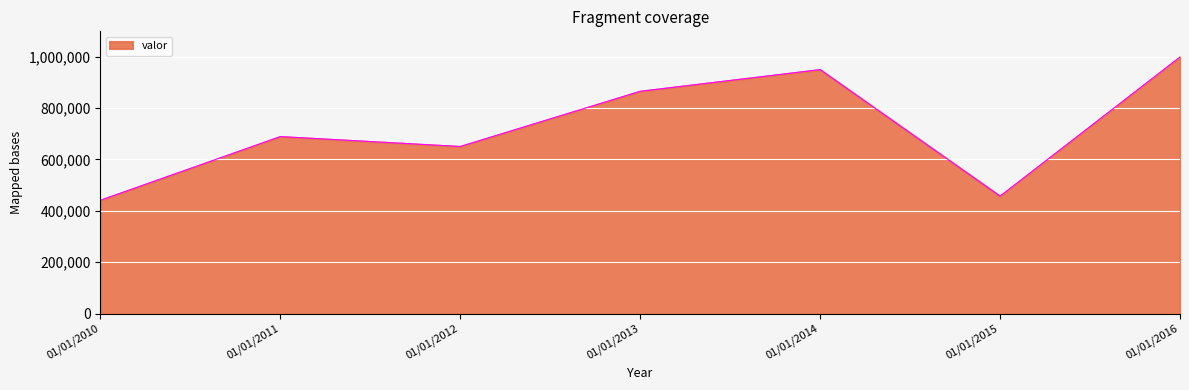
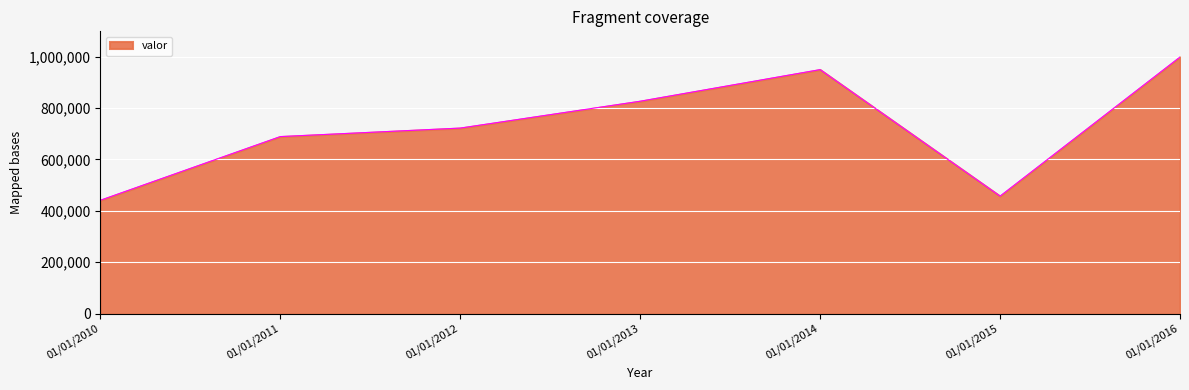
  {
    "01/01/2010": "440,000",
    "01/01/2011": "690,000",
-   "01/01/2012": "650,000",
-   "01/01/2013": "870,000",
+   "01/01/2012": "720,000",
+   "01/01/2013": "830,000",
    "01/01/2014": "950,000",
    "01/01/2015": "460,000",
    "01/01/2016": "1,000,000"
  }
